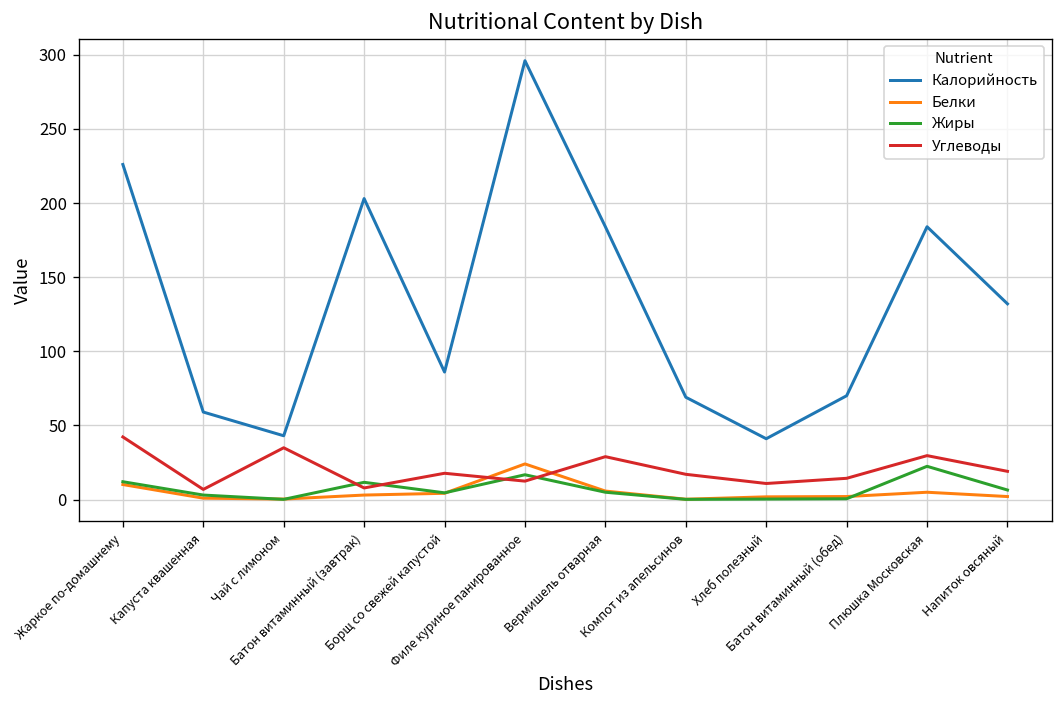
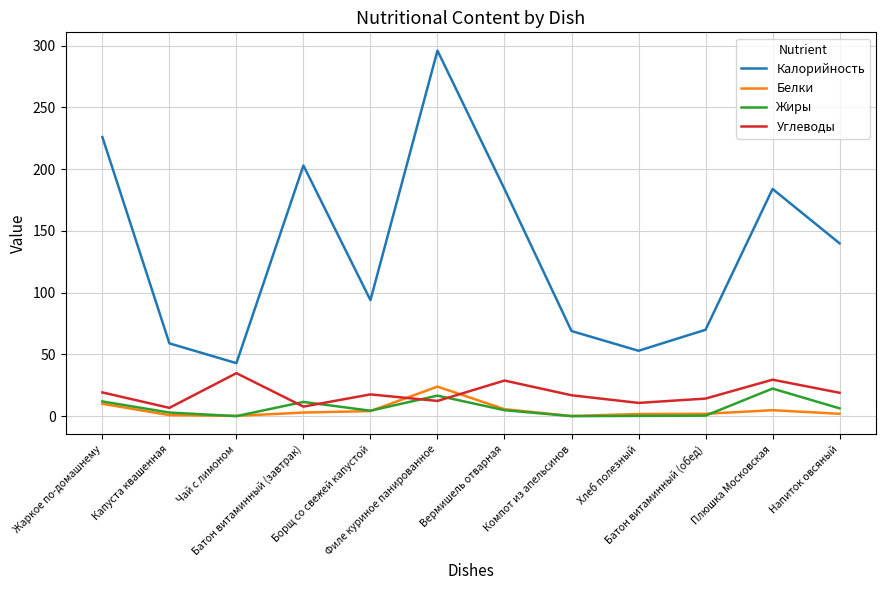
  {
    "Калорийность": {
      "Жаркое по-домашнему": 226,
      "Капуста квашенная": 59,
      "Чай с лимоном": 43,
      "Батон витаминный (завтрак)": 203,
-     "Борщ со свежей капустой": 86,
+     "Борщ со свежей капустой": 94,
      "Филе куриное панированное": 296,
      "Вермишель отварная": 184,
      "Компот из апельсинов": 69,
-     "Хлеб полезный": 41,
+     "Хлеб полезный": 53,
      "Батон витаминный (обед)": 70,
      "Плюшка Московская": 184,
-     "Напиток овсяный": 132
+     "Напиток овсяный": 140
    },
    "Белки": {
      "Капуста квашенная": 1,
      "Батон витаминный (завтрак)": 3,
      "Филе куриное панированное": 24,
      "Плюшка Московская": 5,
      "Напиток овсяный": 2
    },
    "Жиры": {
      "Капуста квашенная": 3,
      "Батон витаминный (завтрак)": 12,
      "Филе куриное панированное": 17,
      "Плюшка Московская": 22,
      "Напиток овсяный": 6
    },
    "Углеводы": {
-     "Жаркое по-домашнему": 42,
+     "Жаркое по-домашнему": 19,
      "Капуста квашенная": 7,
      "Чай с лимоном": 35,
      "Батон витаминный (завтрак)": 8,
      "Борщ со свежей капустой": 18,
      "Филе куриное панированное": 12,
      "Вермишель отварная": 29,
      "Компот из апельсинов": 17,
      "Хлеб полезный": 11,
      "Батон витаминный (обед)": 14,
      "Плюшка Московская": 30,
      "Напиток овсяный": 19
    }
  }
